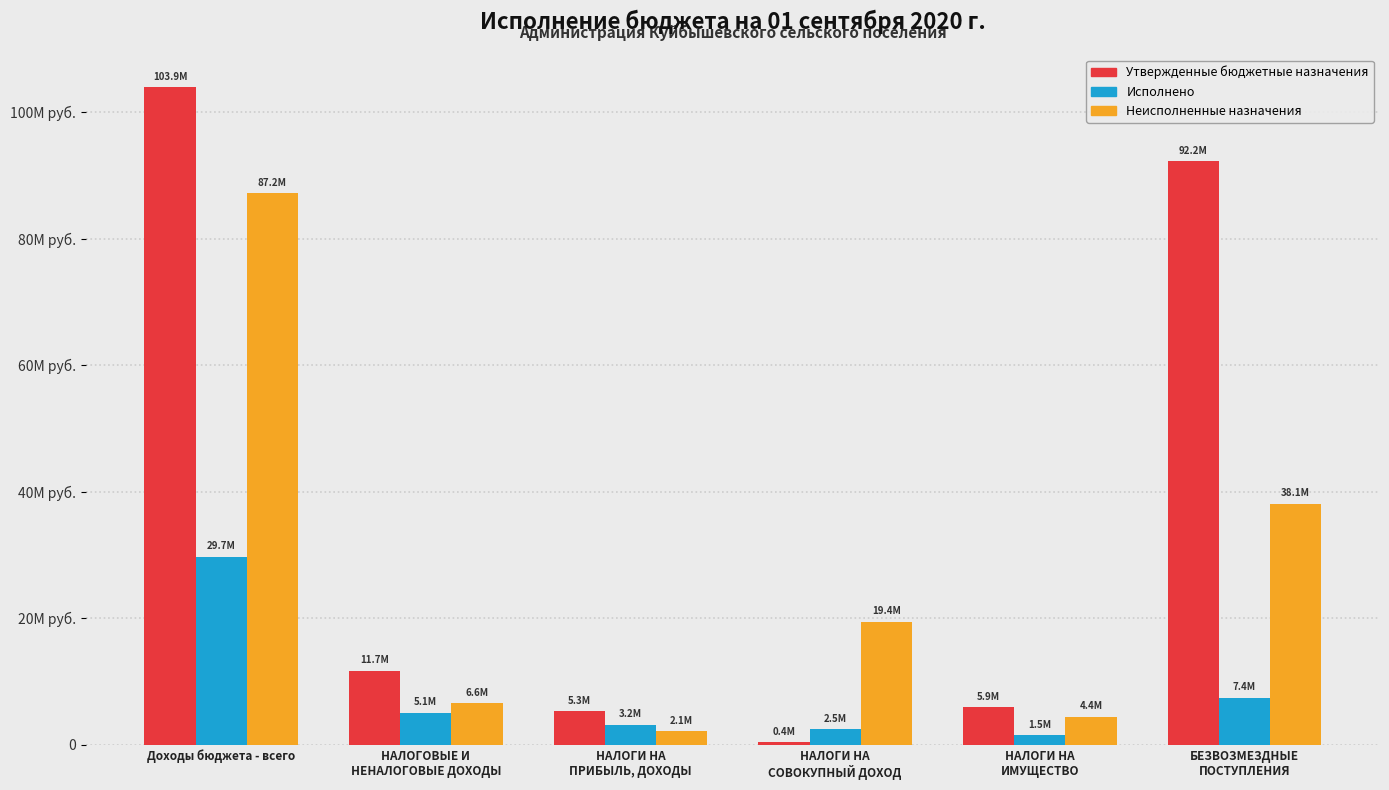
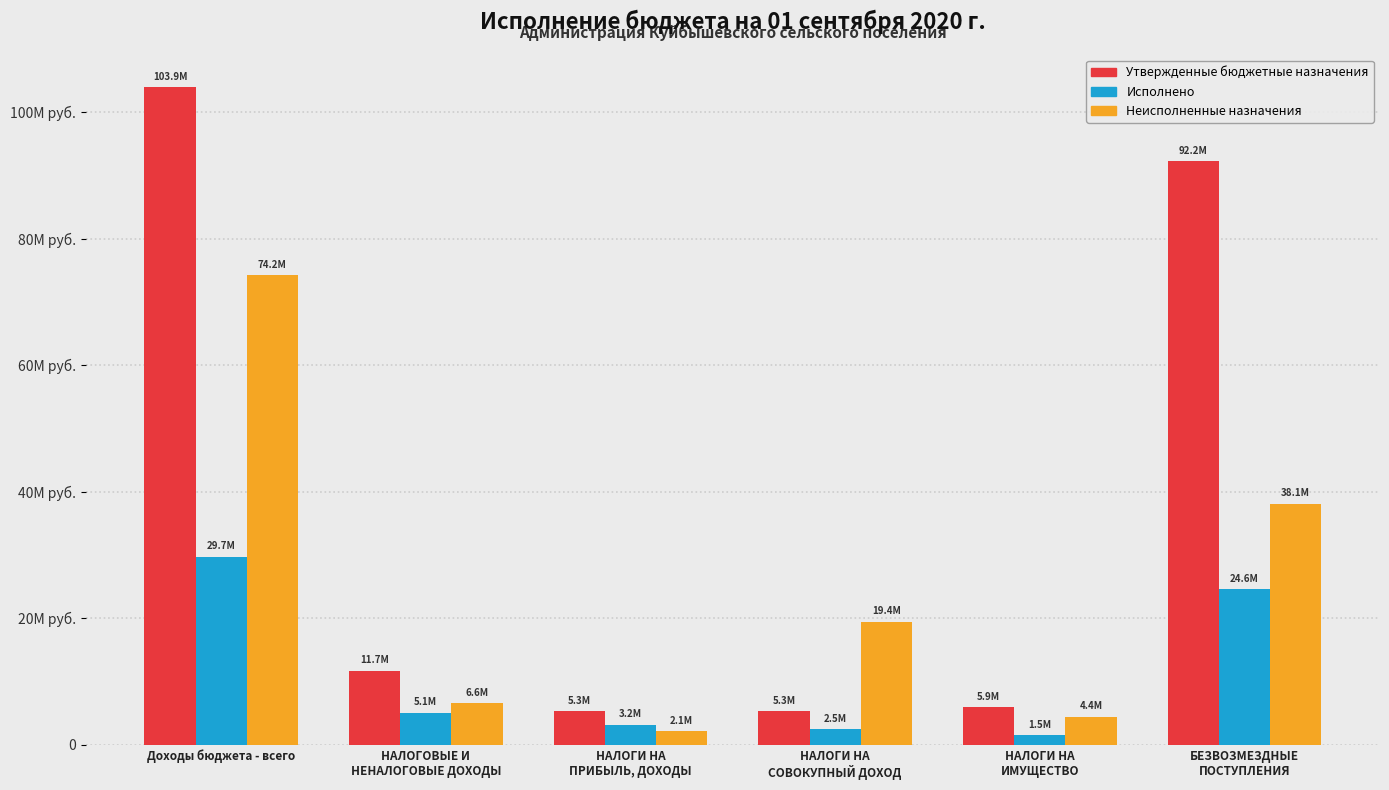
  {
    "Утвержденные бюджетные назначения": {
-     "НАЛОГИ НА СОВОКУПНЫЙ ДОХОД": "0.4М"
+     "НАЛОГИ НА СОВОКУПНЫЙ ДОХОД": "5.3М"
    },
    "Исполнено": {
-     "БЕЗВОЗМЕЗДНЫЕ ПОСТУПЛЕНИЯ": "7.4М"
+     "БЕЗВОЗМЕЗДНЫЕ ПОСТУПЛЕНИЯ": "24.6М"
    },
    "Неисполненные назначения": {
-     "Доходы бюджета - всего": "87.2М"
+     "Доходы бюджета - всего": "74.2М"
    }
  }
